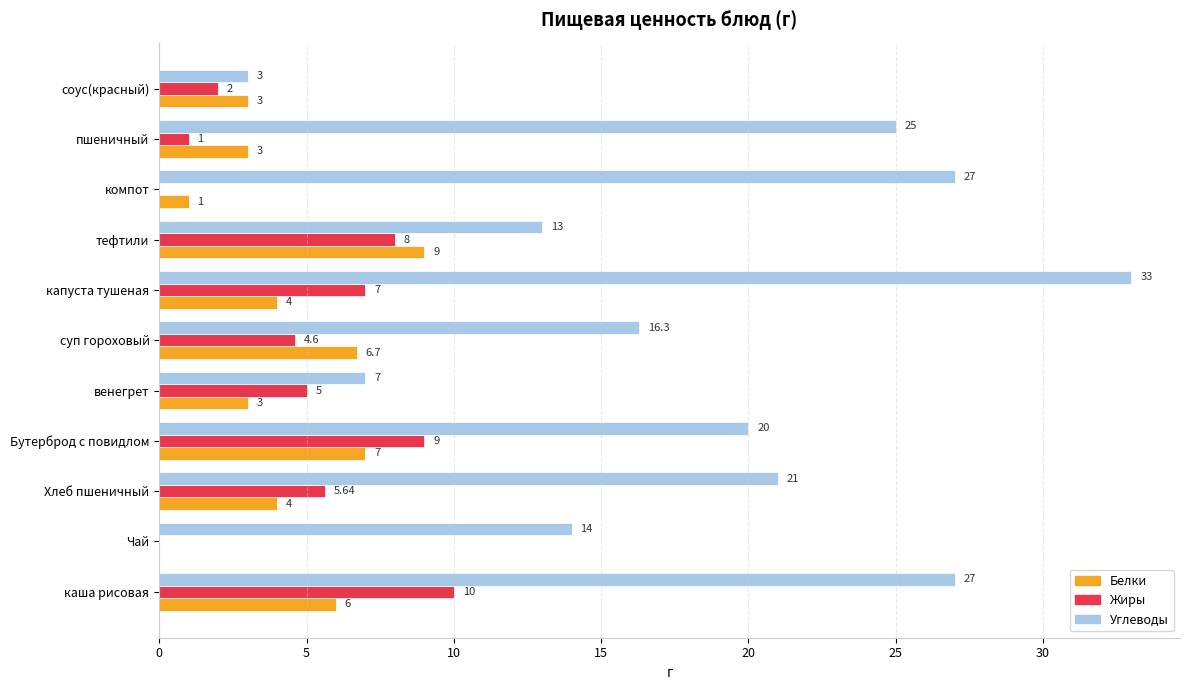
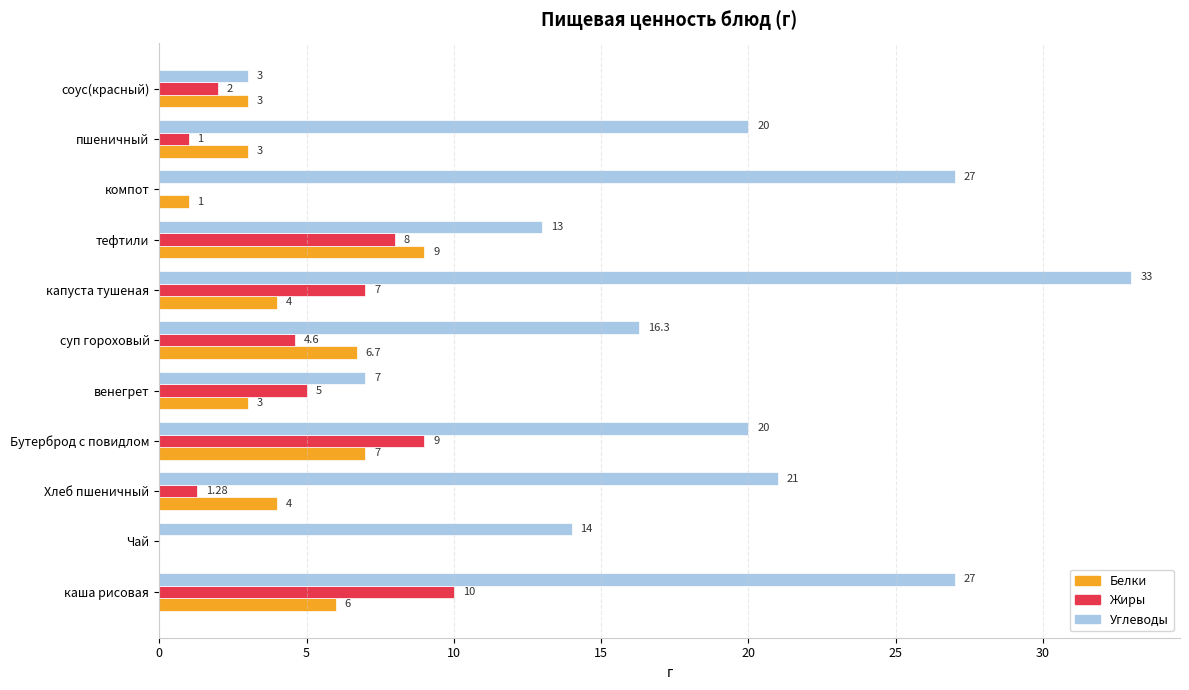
  {
    "Белки": {
      "соус(красный)": 3,
      "пшеничный": 3,
      "компот": 1,
      "тефтили": 9,
      "капуста тушеная": 4,
      "суп гороховый": 6.7,
      "венегрет": 3,
      "Бутерброд с повидлом": 7,
      "Хлеб пшеничный": 4,
      "каша рисовая": 6
    },
    "Жиры": {
      "соус(красный)": 2,
      "пшеничный": 1,
      "тефтили": 8,
      "капуста тушеная": 7,
      "суп гороховый": 4.6,
      "венегрет": 5,
      "Бутерброд с повидлом": 9,
-     "Хлеб пшеничный": 5.64,
+     "Хлеб пшеничный": 1.28,
      "каша рисовая": 10
    },
    "Углеводы": {
      "соус(красный)": 3,
-     "пшеничный": 25,
+     "пшеничный": 20,
      "компот": 27,
      "тефтили": 13,
      "капуста тушеная": 33,
      "суп гороховый": 16.3,
      "венегрет": 7,
      "Бутерброд с повидлом": 20,
      "Хлеб пшеничный": 21,
      "Чай": 14,
      "каша рисовая": 27
    }
  }
